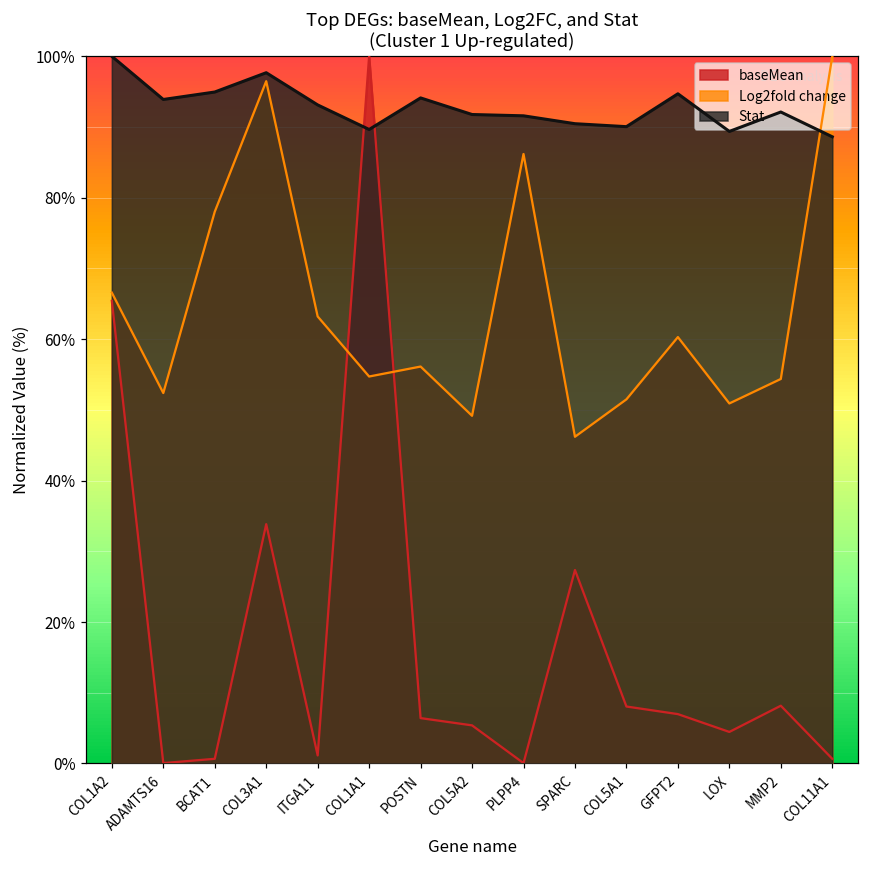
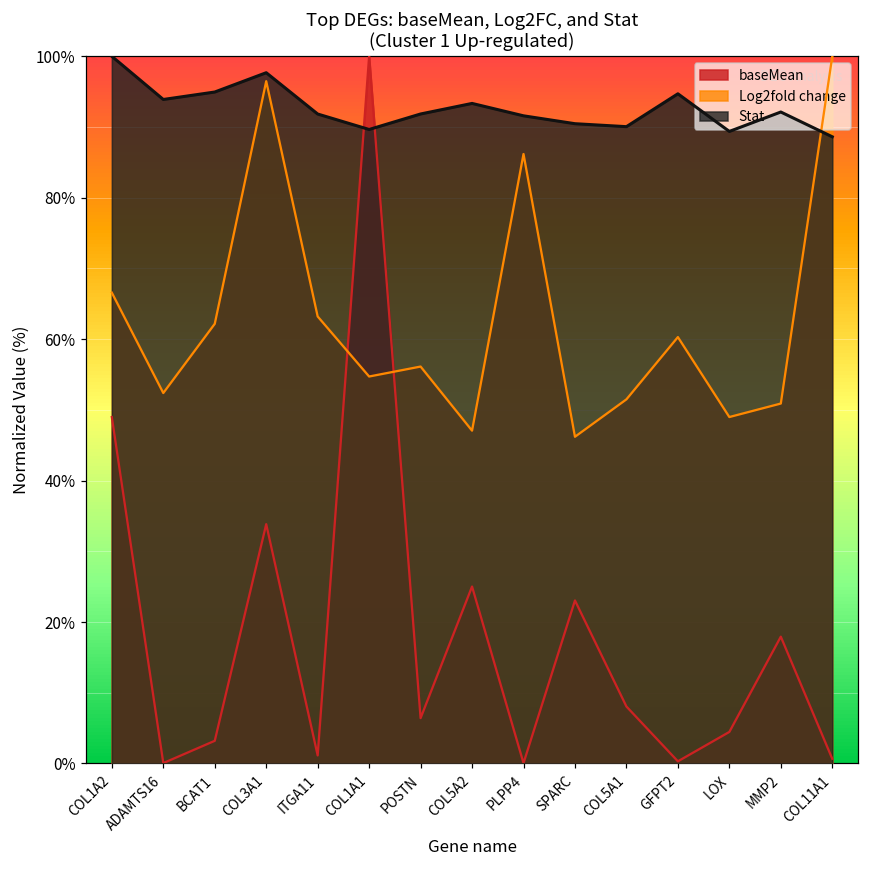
  {
    "baseMean": {
-     "COL1A2": "65%",
+     "COL1A2": "49%",
      "ADAMTS16": "0%",
-     "BCAT1": "1%",
+     "BCAT1": "3%",
      "COL3A1": "34%",
      "ITGA11": "1%",
      "COL1A1": "100%",
      "POSTN": "6%",
-     "COL5A2": "5%",
+     "COL5A2": "25%",
      "PLPP4": "0%",
-     "SPARC": "27%",
+     "SPARC": "23%",
      "COL5A1": "8%",
-     "GFPT2": "7%",
+     "GFPT2": "0%",
      "LOX": "4%",
-     "MMP2": "8%",
+     "MMP2": "18%",
      "COL11A1": "1%"
    },
    "Log2fold change": {
      "COL1A2": "67%",
      "ADAMTS16": "52%",
-     "BCAT1": "78%",
+     "BCAT1": "62%",
      "COL3A1": "96%",
      "ITGA11": "63%",
      "COL1A1": "55%",
      "POSTN": "56%",
-     "COL5A2": "49%",
+     "COL5A2": "47%",
      "PLPP4": "86%",
      "SPARC": "46%",
      "COL5A1": "51%",
      "GFPT2": "60%",
-     "LOX": "51%",
-     "MMP2": "54%",
+     "LOX": "49%",
+     "MMP2": "51%",
      "COL11A1": "100%"
    },
    "Stat": {
      "COL1A2": "100%",
      "ADAMTS16": "94%",
      "BCAT1": "95%",
      "COL3A1": "98%",
-     "ITGA11": "93%",
+     "ITGA11": "92%",
      "COL1A1": "90%",
-     "POSTN": "94%",
-     "COL5A2": "92%",
+     "POSTN": "92%",
+     "COL5A2": "93%",
      "PLPP4": "92%",
      "SPARC": "90%",
      "COL5A1": "90%",
      "GFPT2": "95%",
      "LOX": "89%",
      "COL11A1": "89%"
    }
  }
